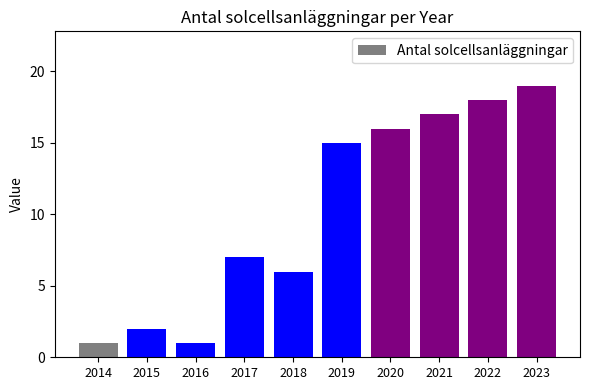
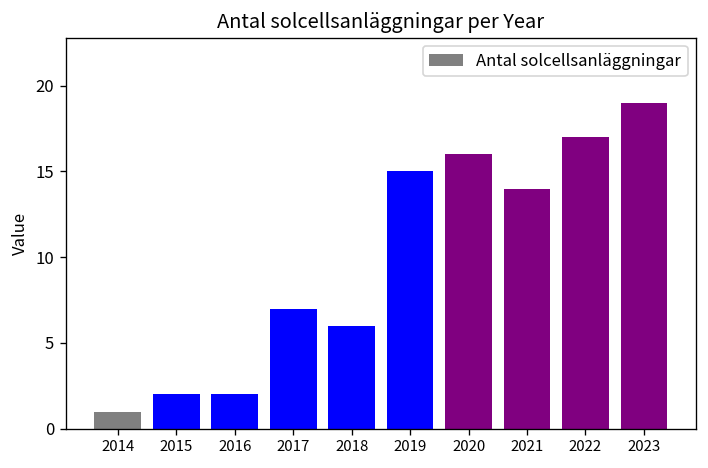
  {
    "2014": 1,
    "2015": 2,
-   "2016": 1,
+   "2016": 2,
    "2017": 7,
    "2018": 6,
    "2019": 15,
    "2020": 16,
-   "2021": 17,
-   "2022": 18,
+   "2021": 14,
+   "2022": 17,
    "2023": 19
  }
